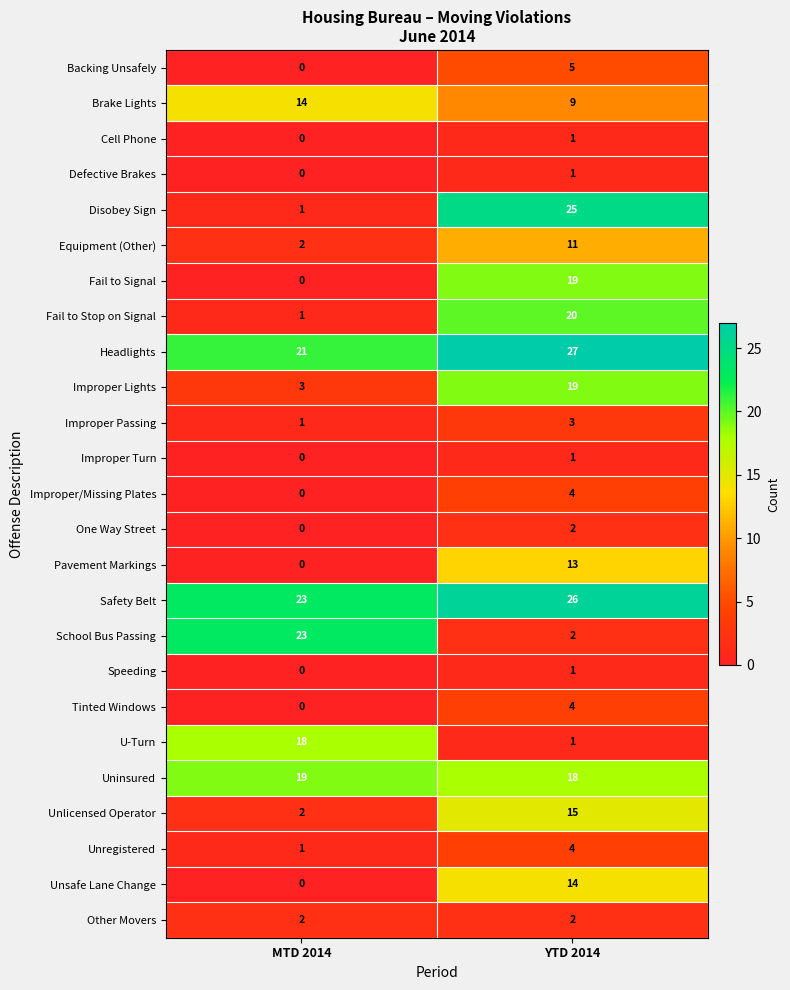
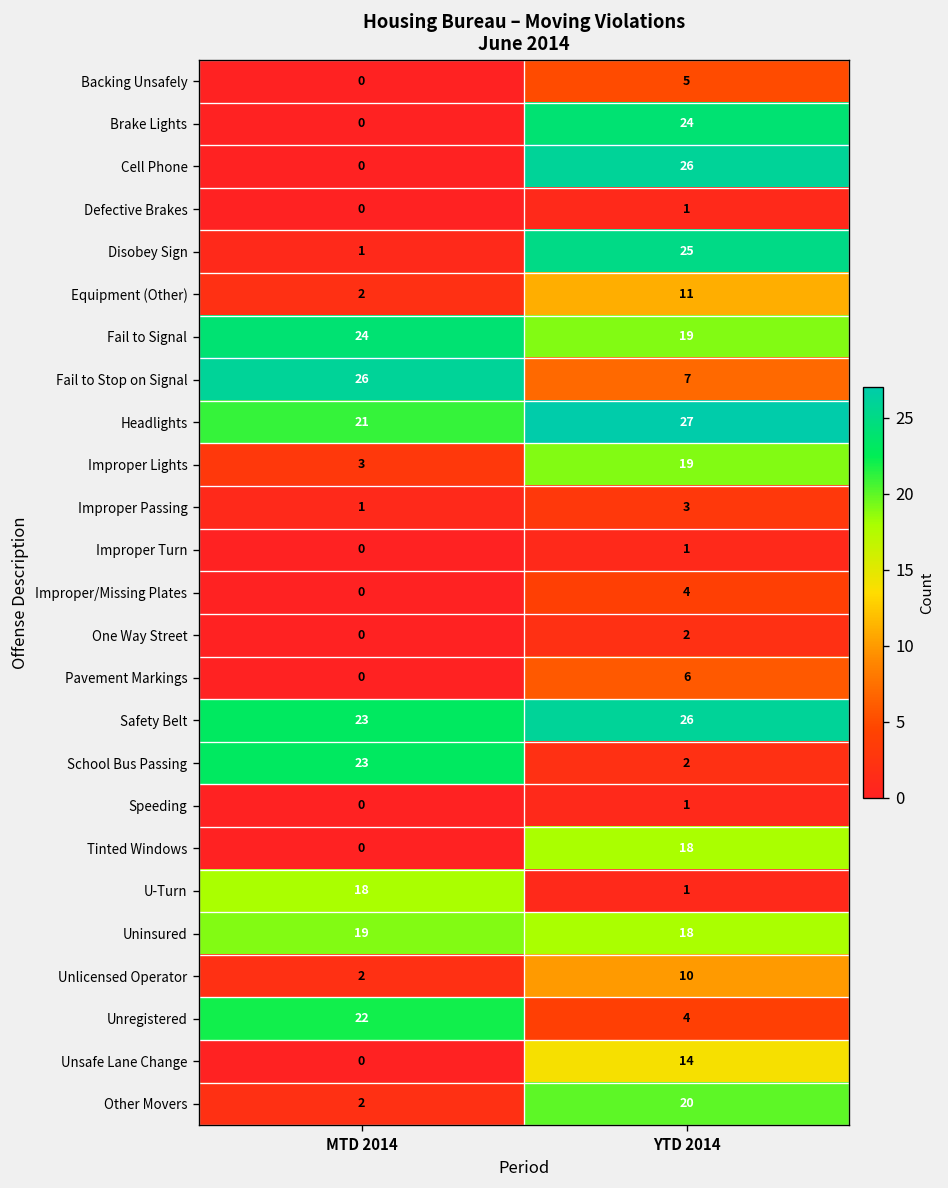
  {
    "Backing Unsafely": {
      "MTD 2014": 0,
      "YTD 2014": 5
    },
    "Brake Lights": {
-     "MTD 2014": 14,
-     "YTD 2014": 9
+     "MTD 2014": 0,
+     "YTD 2014": 24
    },
    "Cell Phone": {
      "MTD 2014": 0,
-     "YTD 2014": 1
+     "YTD 2014": 26
    },
    "Defective Brakes": {
      "MTD 2014": 0,
      "YTD 2014": 1
    },
    "Disobey Sign": {
      "MTD 2014": 1,
      "YTD 2014": 25
    },
    "Equipment (Other)": {
      "MTD 2014": 2,
      "YTD 2014": 11
    },
    "Fail to Signal": {
-     "MTD 2014": 0,
+     "MTD 2014": 24,
      "YTD 2014": 19
    },
    "Fail to Stop on Signal": {
-     "MTD 2014": 1,
-     "YTD 2014": 20
+     "MTD 2014": 26,
+     "YTD 2014": 7
    },
    "Headlights": {
      "MTD 2014": 21,
      "YTD 2014": 27
    },
    "Improper Lights": {
      "MTD 2014": 3,
      "YTD 2014": 19
    },
    "Improper Passing": {
      "MTD 2014": 1,
      "YTD 2014": 3
    },
    "Improper Turn": {
      "MTD 2014": 0,
      "YTD 2014": 1
    },
    "Improper/Missing Plates": {
      "MTD 2014": 0,
      "YTD 2014": 4
    },
    "One Way Street": {
      "MTD 2014": 0,
      "YTD 2014": 2
    },
    "Pavement Markings": {
      "MTD 2014": 0,
-     "YTD 2014": 13
+     "YTD 2014": 6
    },
    "Safety Belt": {
      "MTD 2014": 23,
      "YTD 2014": 26
    },
    "School Bus Passing": {
      "MTD 2014": 23,
      "YTD 2014": 2
    },
    "Speeding": {
      "MTD 2014": 0,
      "YTD 2014": 1
    },
    "Tinted Windows": {
      "MTD 2014": 0,
-     "YTD 2014": 4
+     "YTD 2014": 18
    },
    "U-Turn": {
      "MTD 2014": 18,
      "YTD 2014": 1
    },
    "Uninsured": {
      "MTD 2014": 19,
      "YTD 2014": 18
    },
    "Unlicensed Operator": {
      "MTD 2014": 2,
-     "YTD 2014": 15
+     "YTD 2014": 10
    },
    "Unregistered": {
-     "MTD 2014": 1,
+     "MTD 2014": 22,
      "YTD 2014": 4
    },
    "Unsafe Lane Change": {
      "MTD 2014": 0,
      "YTD 2014": 14
    },
    "Other Movers": {
      "MTD 2014": 2,
-     "YTD 2014": 2
+     "YTD 2014": 20
    }
  }
